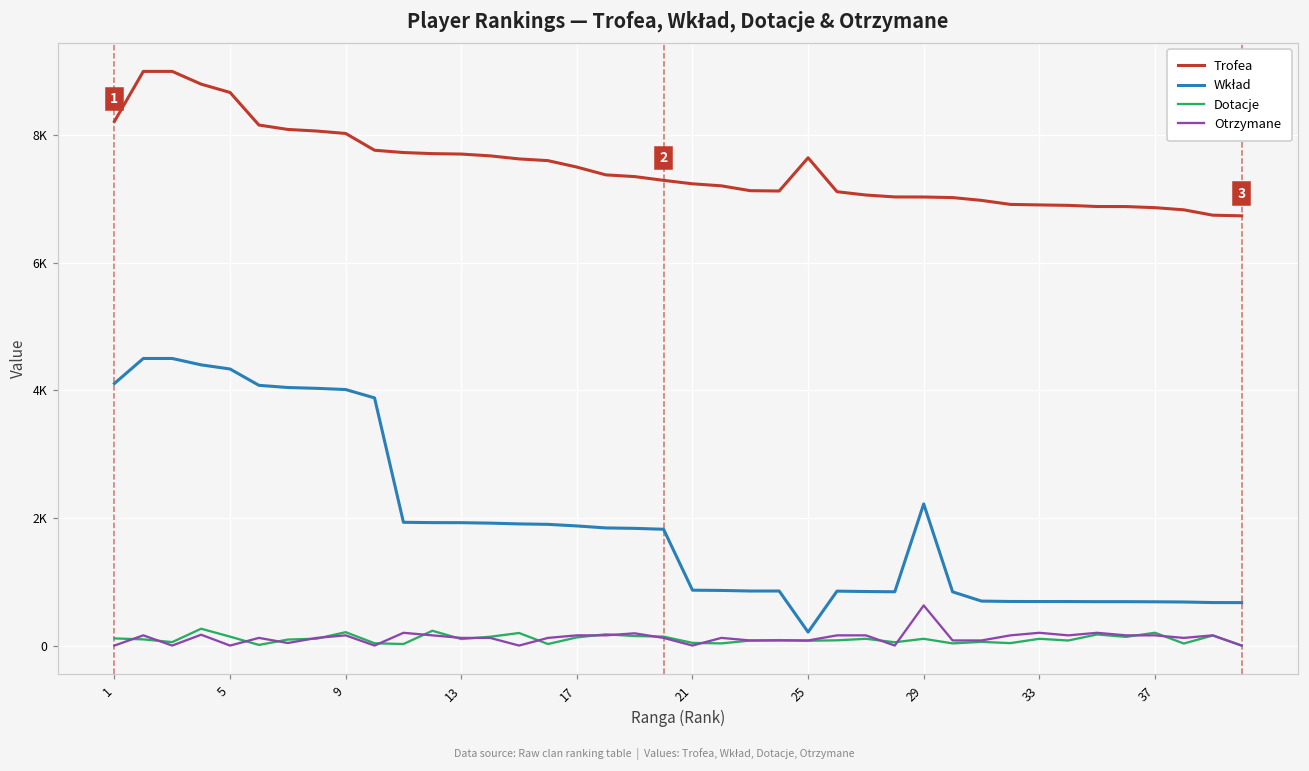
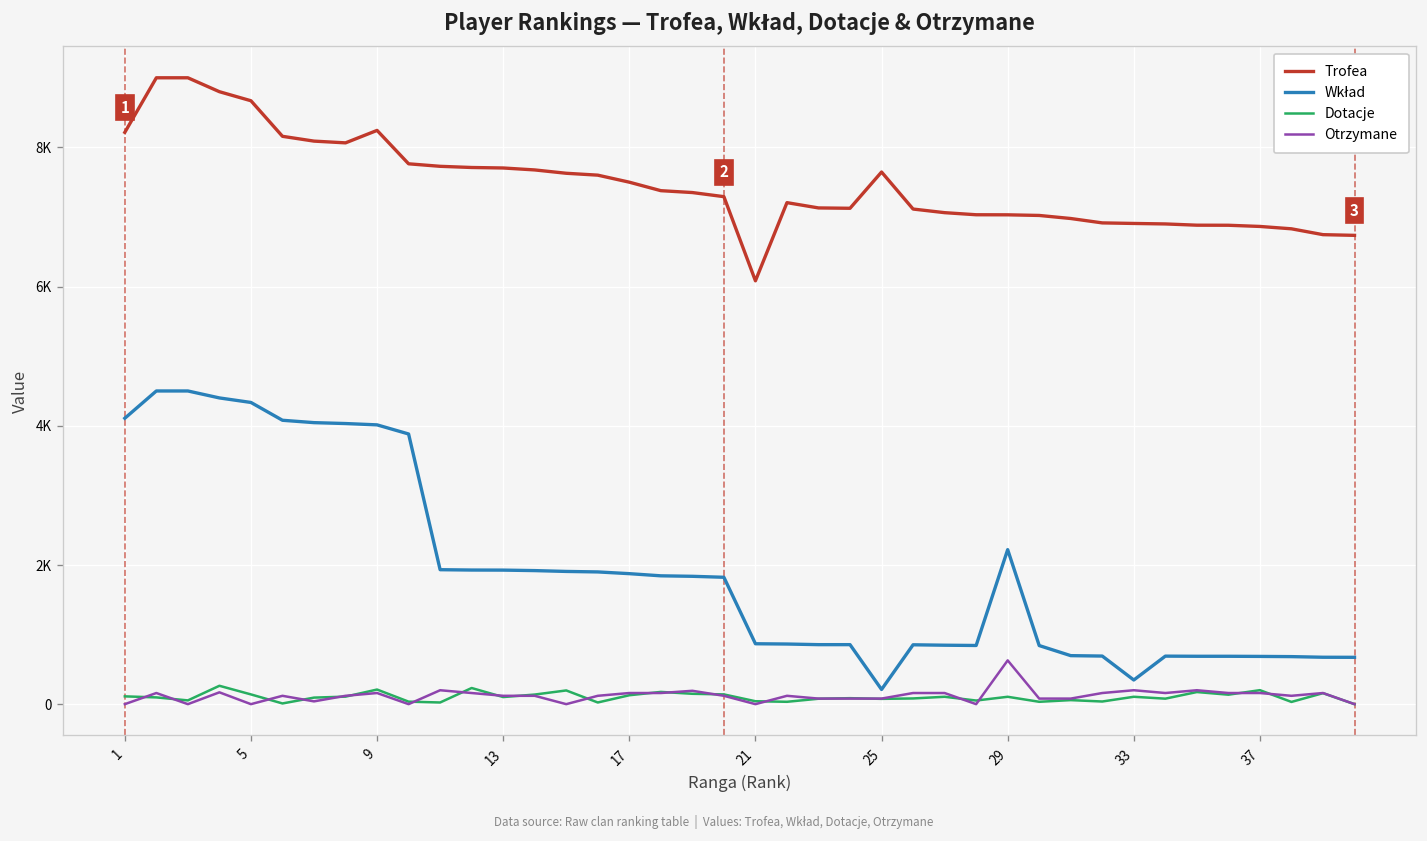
  {
    "Trofea": {
      "5": 8700,
-     "9": 8000,
+     "9": 8200,
      "13": 7700,
      "17": 7500,
-     "21": 7200,
+     "21": 6100,
      "25": 7600,
      "29": 7000,
      "33": 6900,
      "37": 6900
    },
    "Wkład": {
      "1": 4100,
      "5": 4300,
      "9": 4000,
      "13": 1900,
      "17": 1900,
      "21": 900,
      "25": 200,
      "29": 2200,
-     "33": 700,
+     "33": 300,
      "37": 700
    },
    "Dotacje": {
      "1": 100,
      "5": 100,
      "9": 200,
      "29": 100,
      "33": 100
    },
    "Otrzymane": {
      "1": 0,
      "5": 0,
      "9": 200,
      "29": 600,
      "33": 200
    }
  }
